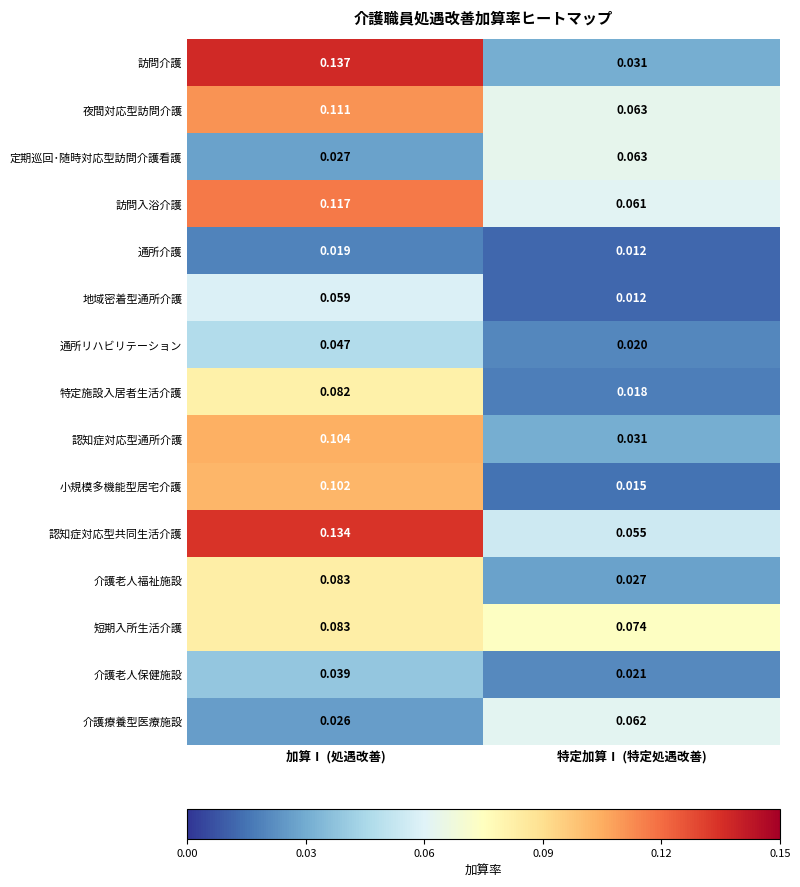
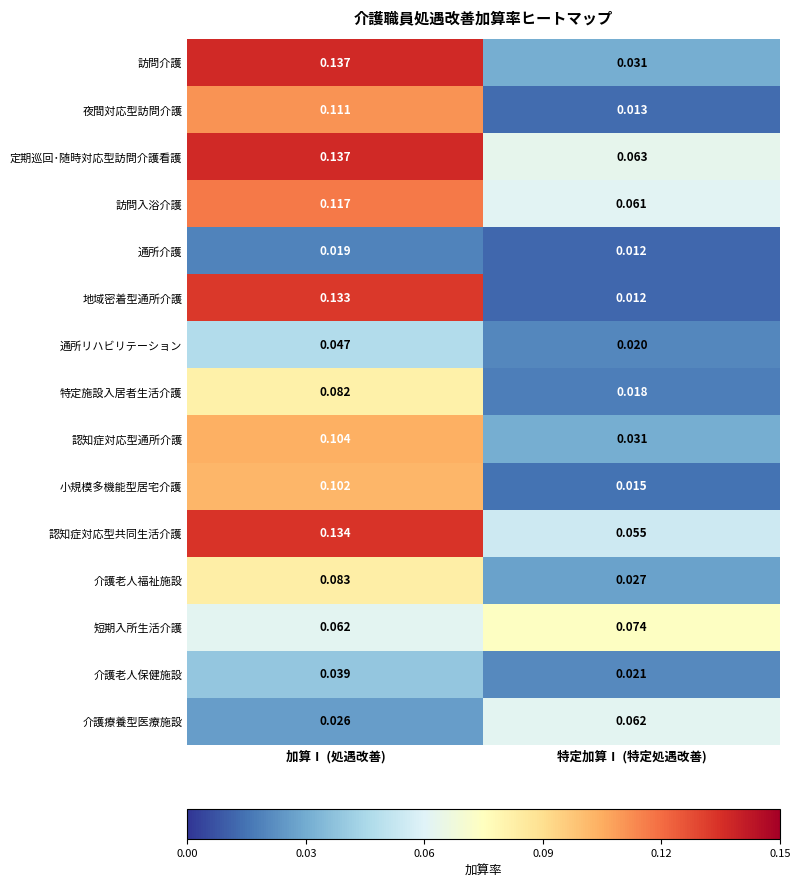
  {
    "訪問介護": {
      "加算Ⅰ (処遇改善)": 0.137,
      "特定加算Ⅰ (特定処遇改善)": 0.031
    },
    "夜間対応型訪問介護": {
      "加算Ⅰ (処遇改善)": 0.111,
-     "特定加算Ⅰ (特定処遇改善)": 0.063
+     "特定加算Ⅰ (特定処遇改善)": 0.013
    },
    "定期巡回･随時対応型訪問介護看護": {
-     "加算Ⅰ (処遇改善)": 0.027,
+     "加算Ⅰ (処遇改善)": 0.137,
      "特定加算Ⅰ (特定処遇改善)": 0.063
    },
    "訪問入浴介護": {
      "加算Ⅰ (処遇改善)": 0.117,
      "特定加算Ⅰ (特定処遇改善)": 0.061
    },
    "通所介護": {
      "加算Ⅰ (処遇改善)": 0.019,
      "特定加算Ⅰ (特定処遇改善)": 0.012
    },
    "地域密着型通所介護": {
-     "加算Ⅰ (処遇改善)": 0.059,
+     "加算Ⅰ (処遇改善)": 0.133,
      "特定加算Ⅰ (特定処遇改善)": 0.012
    },
    "通所リハビリテーション": {
      "加算Ⅰ (処遇改善)": 0.047,
      "特定加算Ⅰ (特定処遇改善)": 0.020
    },
    "特定施設入居者生活介護": {
      "加算Ⅰ (処遇改善)": 0.082,
      "特定加算Ⅰ (特定処遇改善)": 0.018
    },
    "認知症対応型通所介護": {
      "加算Ⅰ (処遇改善)": 0.104,
      "特定加算Ⅰ (特定処遇改善)": 0.031
    },
    "小規模多機能型居宅介護": {
      "加算Ⅰ (処遇改善)": 0.102,
      "特定加算Ⅰ (特定処遇改善)": 0.015
    },
    "認知症対応型共同生活介護": {
      "加算Ⅰ (処遇改善)": 0.134,
      "特定加算Ⅰ (特定処遇改善)": 0.055
    },
    "介護老人福祉施設": {
      "加算Ⅰ (処遇改善)": 0.083,
      "特定加算Ⅰ (特定処遇改善)": 0.027
    },
    "短期入所生活介護": {
-     "加算Ⅰ (処遇改善)": 0.083,
+     "加算Ⅰ (処遇改善)": 0.062,
      "特定加算Ⅰ (特定処遇改善)": 0.074
    },
    "介護老人保健施設": {
      "加算Ⅰ (処遇改善)": 0.039,
      "特定加算Ⅰ (特定処遇改善)": 0.021
    },
    "介護療養型医療施設": {
      "加算Ⅰ (処遇改善)": 0.026,
      "特定加算Ⅰ (特定処遇改善)": 0.062
    }
  }
